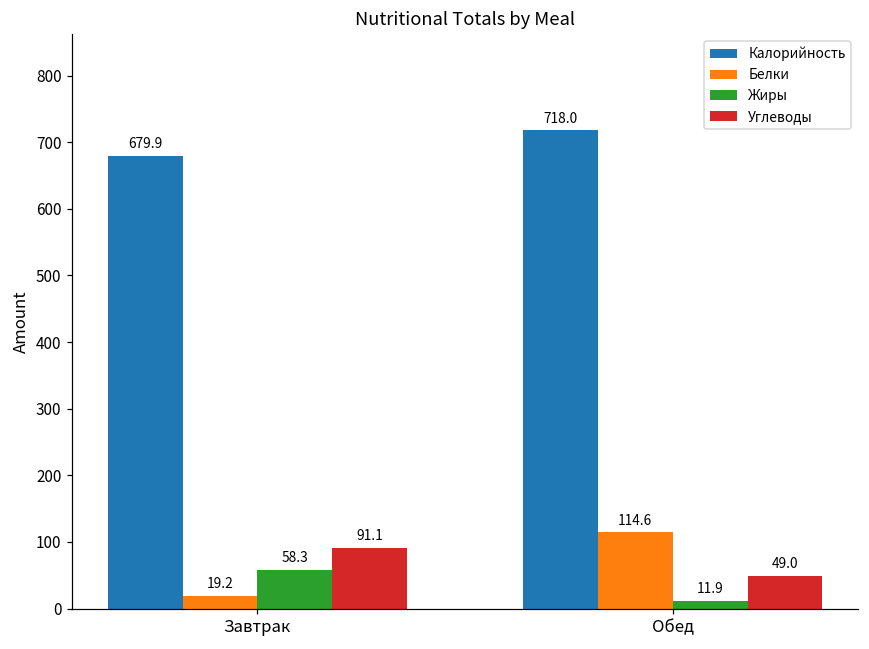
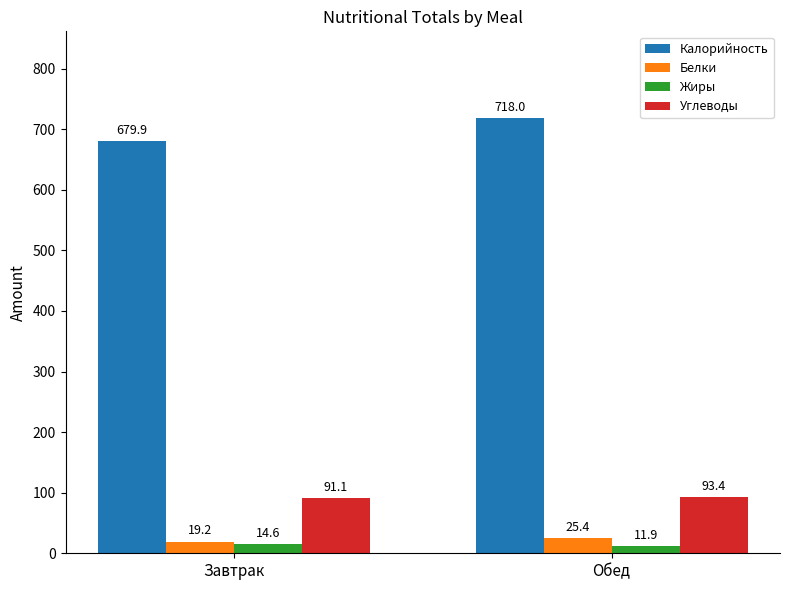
  {
    "Калорийность": {
      "Завтрак": 679.9,
      "Обед": 718.0
    },
    "Белки": {
      "Завтрак": 19.2,
-     "Обед": 114.6
+     "Обед": 25.4
    },
    "Жиры": {
-     "Завтрак": 58.3,
+     "Завтрак": 14.6,
      "Обед": 11.9
    },
    "Углеводы": {
      "Завтрак": 91.1,
-     "Обед": 49.0
+     "Обед": 93.4
    }
  }
